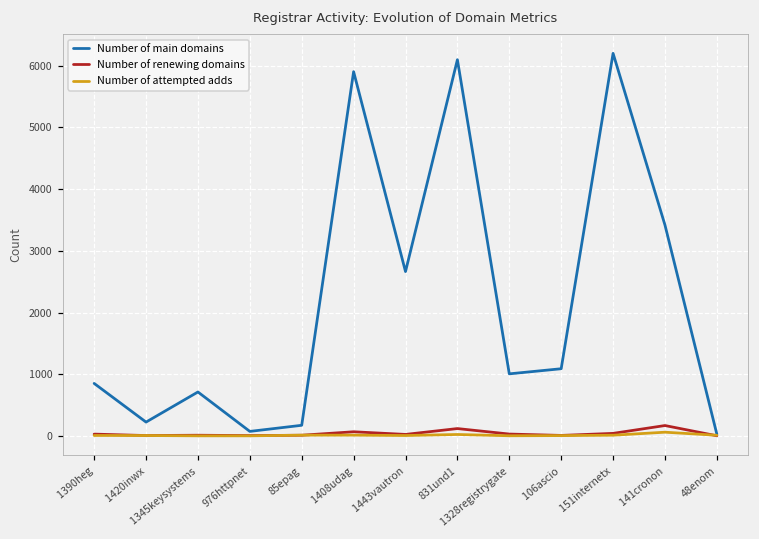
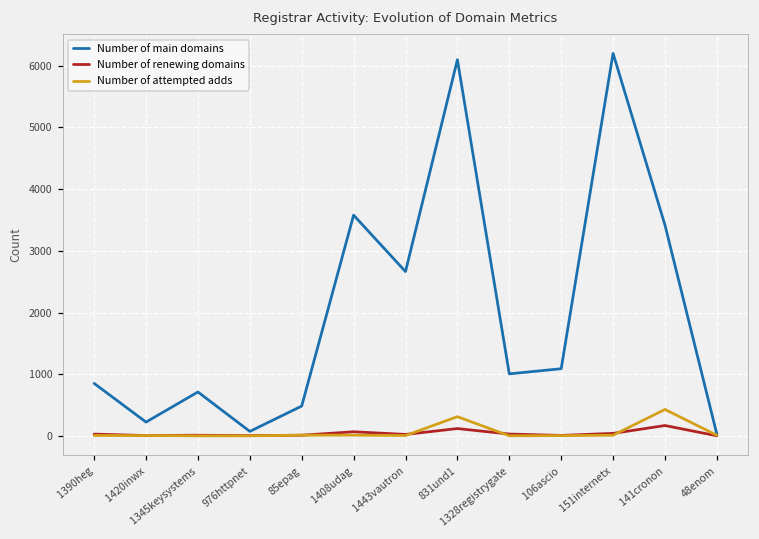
  {
    "Number of main domains": {
      "1390heg": 900,
      "1420inwx": 200,
      "1345keysystems": 700,
      "976httpnet": 100,
-     "85epag": 200,
-     "1408udag": 5900,
+     "85epag": 500,
+     "1408udag": 3600,
      "1443vautron": 2700,
      "831und1": 6100,
      "1328registrygate": 1000,
      "106ascio": 1100,
      "151internetx": 6200,
      "141cronon": 3400
    },
    "Number of renewing domains": {
      "1408udag": 100,
      "831und1": 100,
      "141cronon": 200
    },
    "Number of attempted adds": {
      "1408udag": 0,
-     "831und1": 0,
-     "141cronon": 100
+     "831und1": 300,
+     "141cronon": 400
    }
  }
